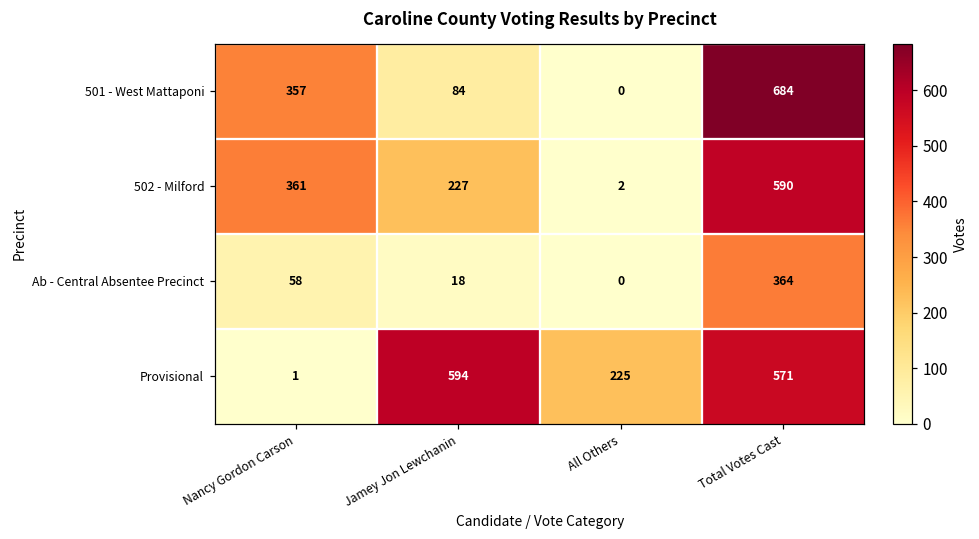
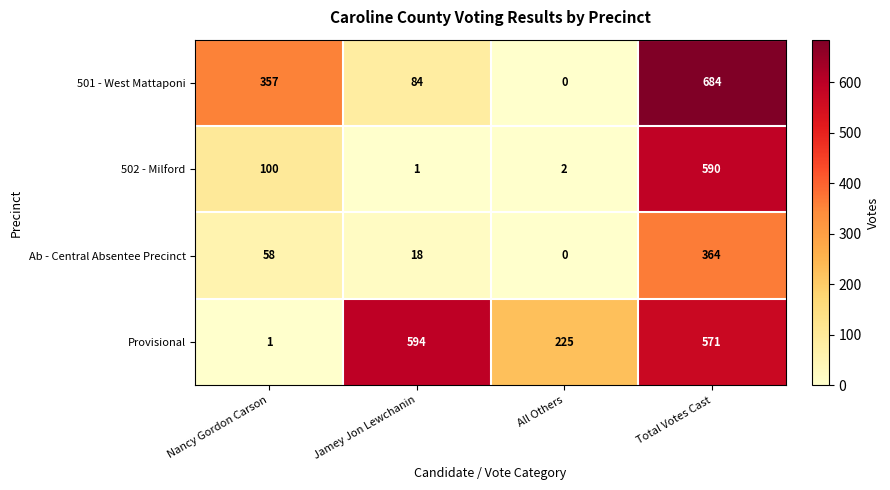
  {
    "501 - West Mattaponi": {
      "Nancy Gordon Carson": 357,
      "Jamey Jon Lewchanin": 84,
      "All Others": 0,
      "Total Votes Cast": 684
    },
    "502 - Milford": {
-     "Nancy Gordon Carson": 361,
-     "Jamey Jon Lewchanin": 227,
+     "Nancy Gordon Carson": 100,
+     "Jamey Jon Lewchanin": 1,
      "All Others": 2,
      "Total Votes Cast": 590
    },
    "Ab - Central Absentee Precinct": {
      "Nancy Gordon Carson": 58,
      "Jamey Jon Lewchanin": 18,
      "All Others": 0,
      "Total Votes Cast": 364
    },
    "Provisional": {
      "Nancy Gordon Carson": 1,
      "Jamey Jon Lewchanin": 594,
      "All Others": 225,
      "Total Votes Cast": 571
    }
  }
